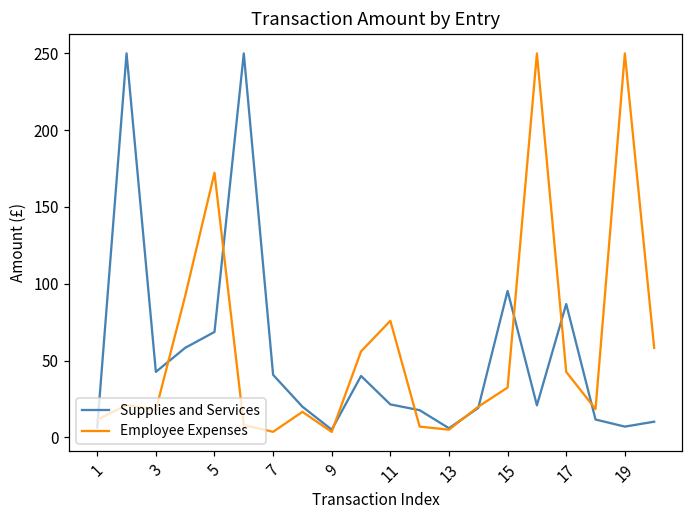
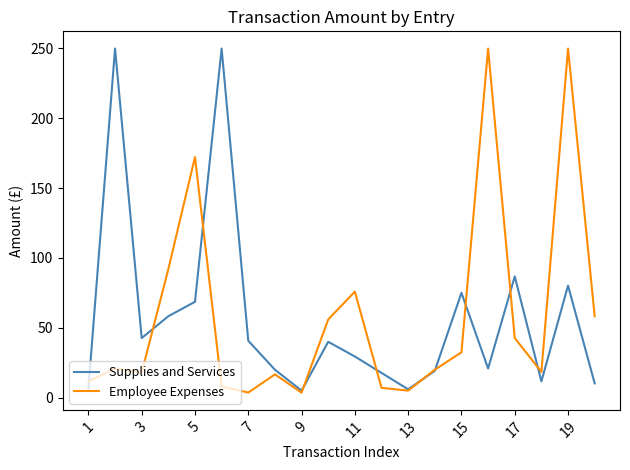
  {
    "Supplies and Services": {
      "3": 43,
      "5": 69,
      "7": 41,
-     "11": 21,
-     "15": 95,
+     "11": 29,
+     "15": 75,
      "17": 87,
-     "19": 7
+     "19": 80
    },
    "Employee Expenses": {
      "5": 172,
      "7": 4,
      "11": 76,
      "15": 32,
      "17": 43,
      "19": 250
    }
  }
